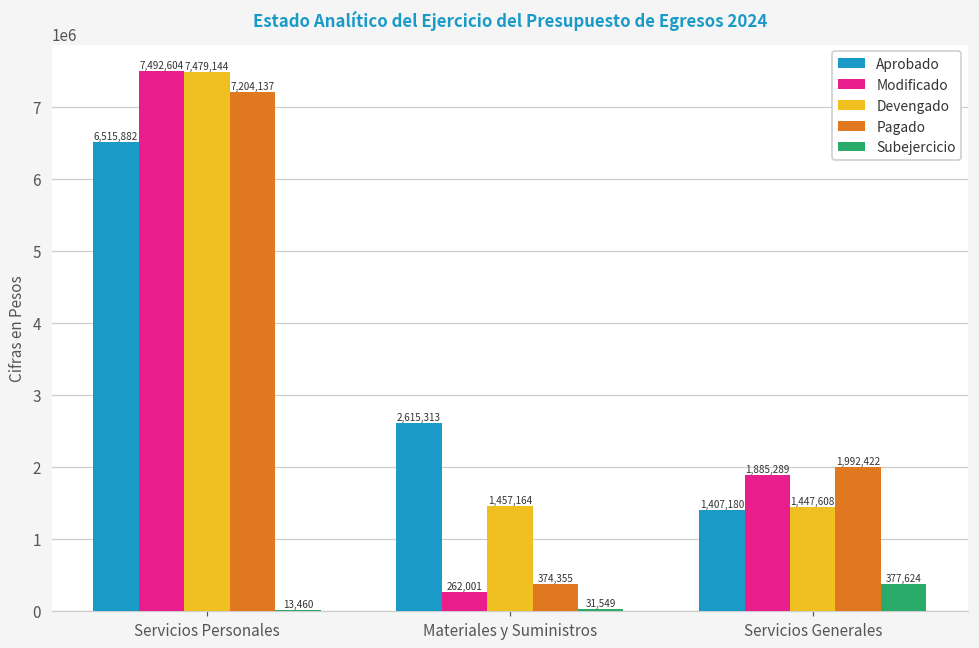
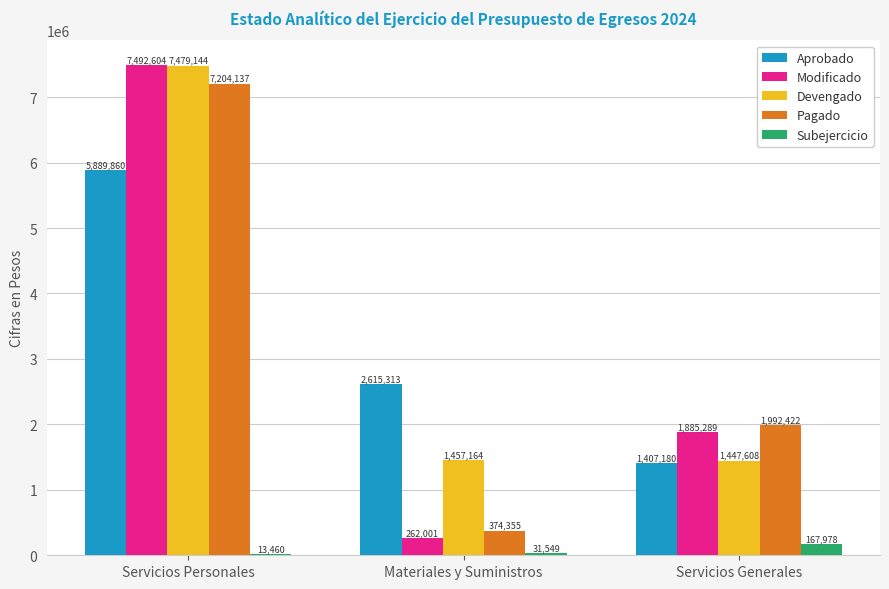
  {
    "Aprobado": {
-     "Servicios Personales": "6,515,882",
+     "Servicios Personales": "5,889,860",
      "Materiales y Suministros": "2,615,313",
      "Servicios Generales": "1,407,180"
    },
    "Modificado": {
      "Servicios Personales": "7,492,604",
      "Materiales y Suministros": "262,001",
      "Servicios Generales": "1,885,289"
    },
    "Devengado": {
      "Servicios Personales": "7,479,144",
      "Materiales y Suministros": "1,457,164",
      "Servicios Generales": "1,447,608"
    },
    "Pagado": {
      "Servicios Personales": "7,204,137",
      "Materiales y Suministros": "374,355",
      "Servicios Generales": "1,992,422"
    },
    "Subejercicio": {
      "Servicios Personales": "13,460",
      "Materiales y Suministros": "31,549",
-     "Servicios Generales": "377,624"
+     "Servicios Generales": "167,978"
    }
  }
